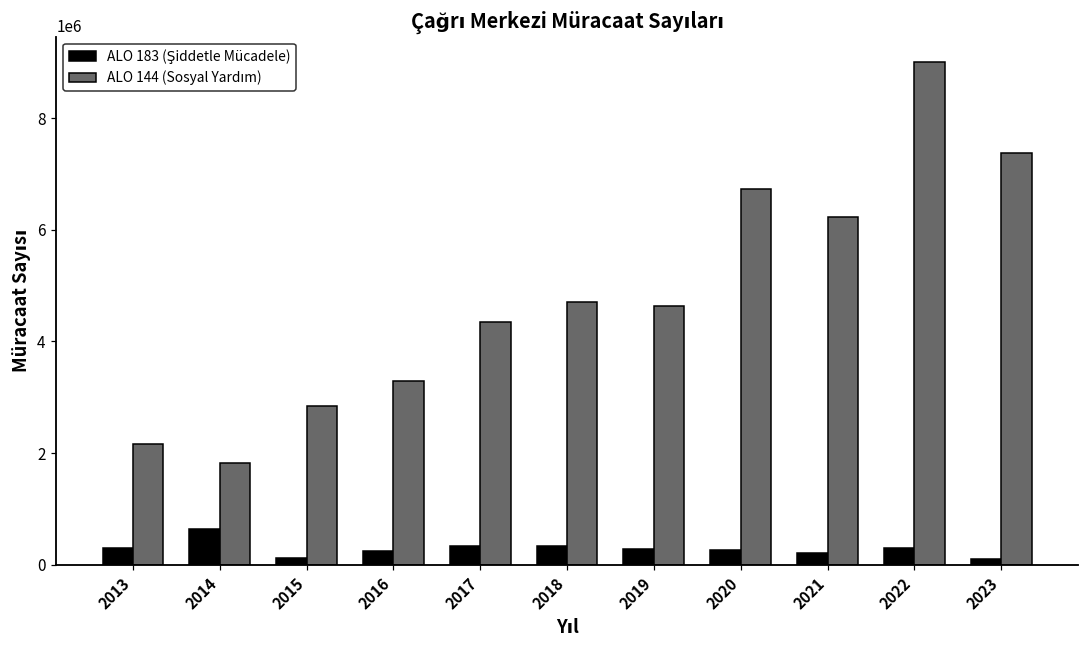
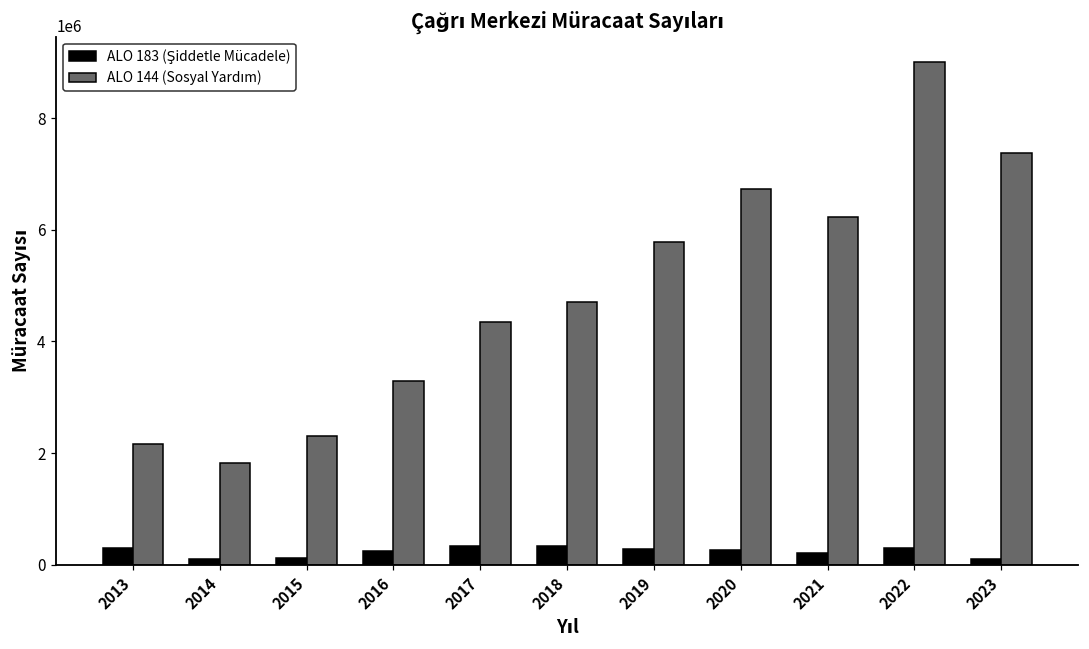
  {
    "ALO 183 (Şiddetle Mücadele)": {
      "2013": 300000,
-     "2014": 600000,
+     "2014": 100000,
      "2015": 100000,
      "2016": 200000,
      "2017": 300000,
      "2018": 300000,
      "2019": 300000,
      "2020": 300000,
      "2021": 200000,
      "2022": 300000,
      "2023": 100000
    },
    "ALO 144 (Sosyal Yardım)": {
      "2013": 2200000,
      "2014": 1800000,
-     "2015": 2800000,
+     "2015": 2300000,
      "2016": 3300000,
      "2017": 4300000,
      "2018": 4700000,
-     "2019": 4600000,
+     "2019": 5800000,
      "2020": 6700000,
      "2021": 6200000,
      "2022": 9000000,
      "2023": 7400000
    }
  }
